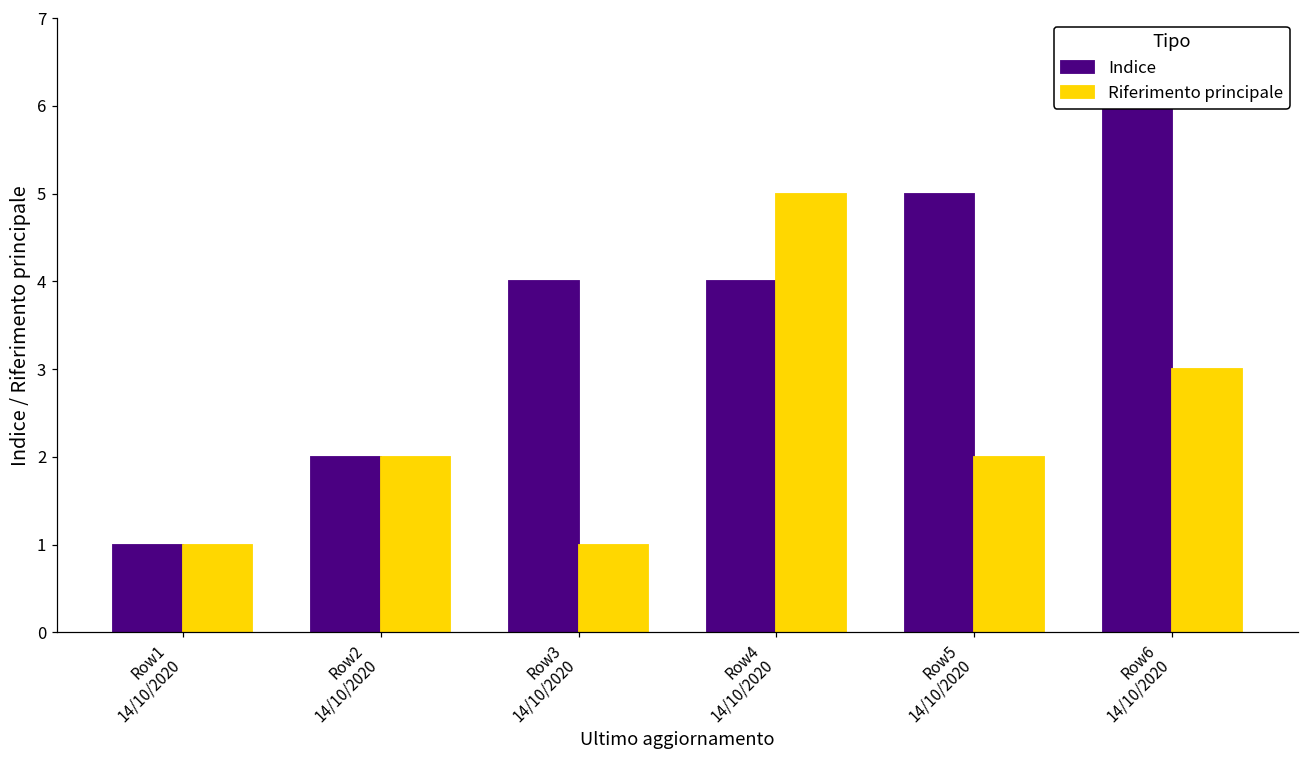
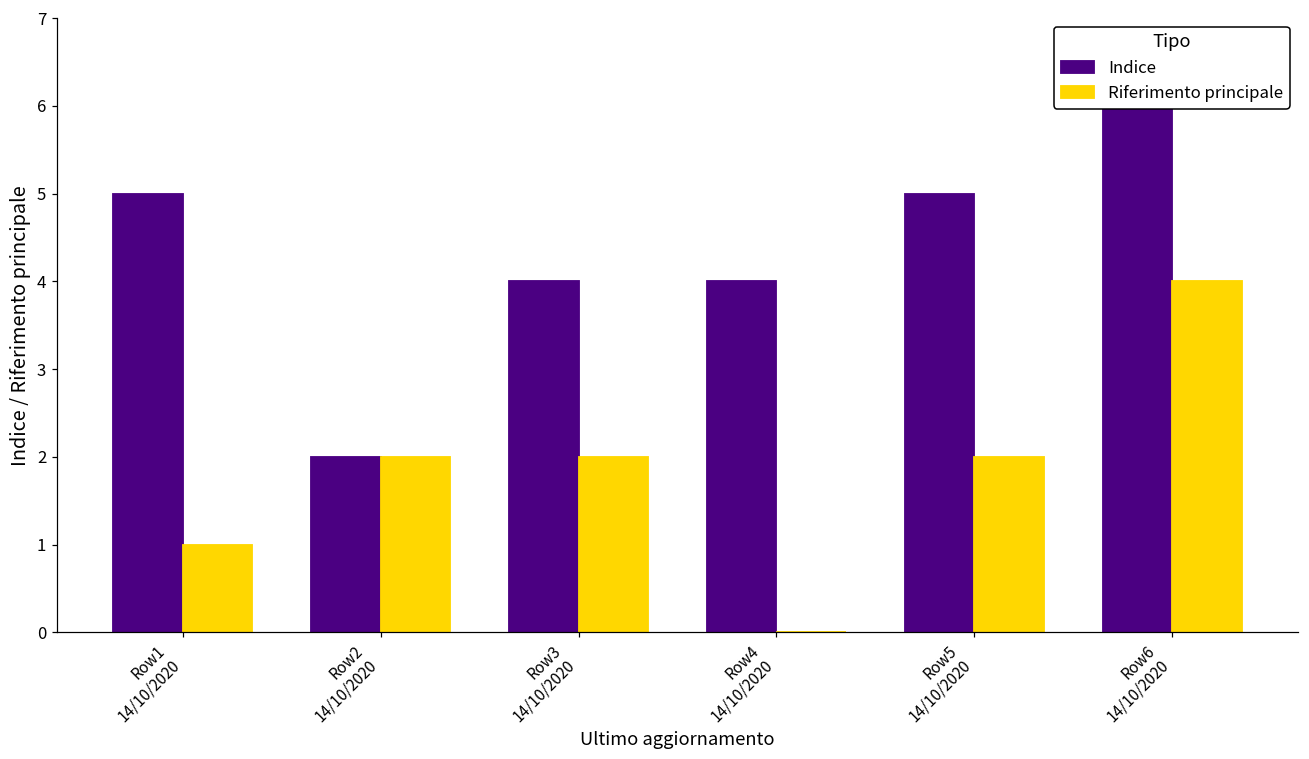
  {
    "Indice": {
-     "Row1 14/10/2020": 1,
+     "Row1 14/10/2020": 5,
      "Row2 14/10/2020": 2,
      "Row3 14/10/2020": 4,
      "Row4 14/10/2020": 4,
      "Row5 14/10/2020": 5
    },
    "Riferimento principale": {
      "Row1 14/10/2020": 1,
      "Row2 14/10/2020": 2,
-     "Row3 14/10/2020": 1,
-     "Row4 14/10/2020": 5,
+     "Row3 14/10/2020": 2,
+     "Row4 14/10/2020": 0,
      "Row5 14/10/2020": 2,
-     "Row6 14/10/2020": 3
+     "Row6 14/10/2020": 4
    }
  }
